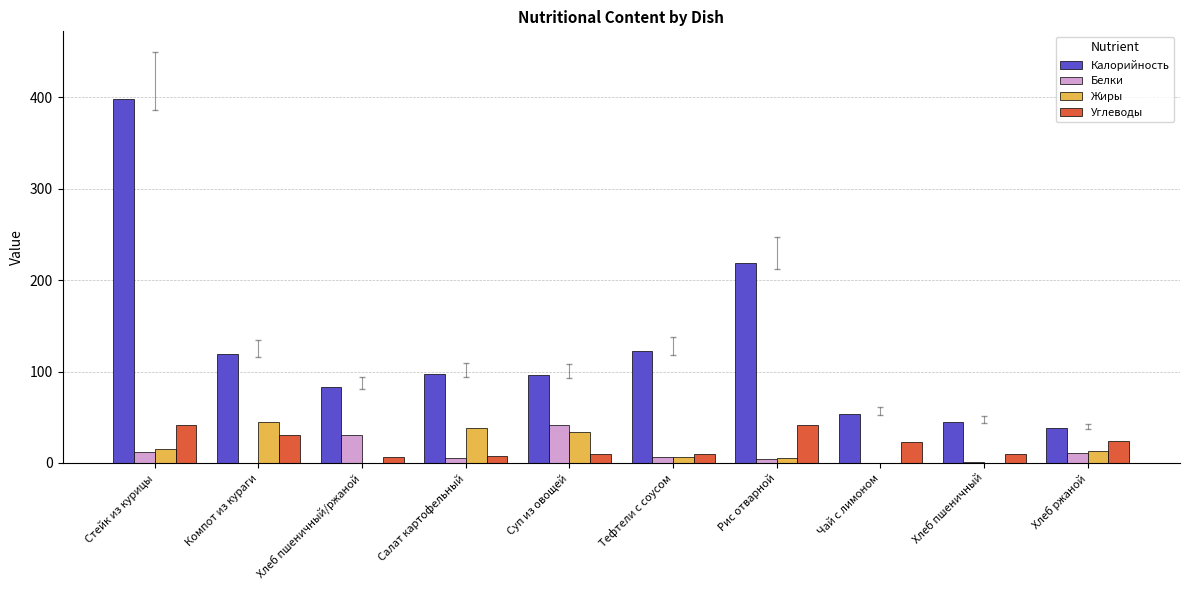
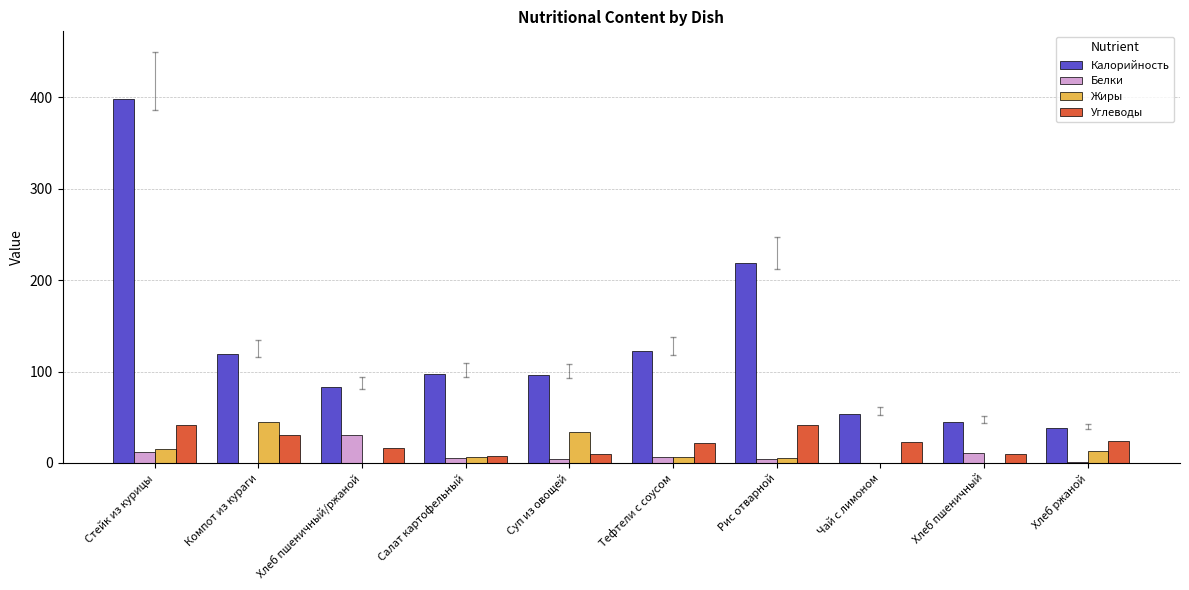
  {
    "Калорийность": {
      "Стейк из курицы": 400,
      "Компот из кураги": 120,
      "Хлеб пшеничный/ржаной": 80,
      "Салат картофельный": 100,
      "Суп из овощей": 100,
      "Тефтели с соусом": 120,
      "Рис отварной": 220,
      "Чай с лимоном": 50,
      "Хлеб пшеничный": 50,
      "Хлеб ржаной": 40
    },
    "Белки": {
      "Стейк из курицы": 10,
      "Хлеб пшеничный/ржаной": 30,
      "Салат картофельный": 10,
-     "Суп из овощей": 40,
+     "Суп из овощей": 0,
      "Тефтели с соусом": 10,
      "Рис отварной": 0,
      "Чай с лимоном": 0,
-     "Хлеб пшеничный": 0,
-     "Хлеб ржаной": 10
+     "Хлеб пшеничный": 10,
+     "Хлеб ржаной": 0
    },
    "Жиры": {
      "Стейк из курицы": 20,
      "Компот из кураги": 40,
      "Хлеб пшеничный/ржаной": 0,
-     "Салат картофельный": 40,
+     "Салат картофельный": 10,
      "Суп из овощей": 30,
      "Тефтели с соусом": 10,
      "Рис отварной": 10,
      "Чай с лимоном": 0,
      "Хлеб ржаной": 10
    },
    "Углеводы": {
      "Стейк из курицы": 40,
      "Компот из кураги": 30,
-     "Хлеб пшеничный/ржаной": 10,
+     "Хлеб пшеничный/ржаной": 20,
      "Салат картофельный": 10,
      "Суп из овощей": 10,
-     "Тефтели с соусом": 10,
+     "Тефтели с соусом": 20,
      "Рис отварной": 40,
      "Чай с лимоном": 20,
      "Хлеб пшеничный": 10,
      "Хлеб ржаной": 20
    }
  }
